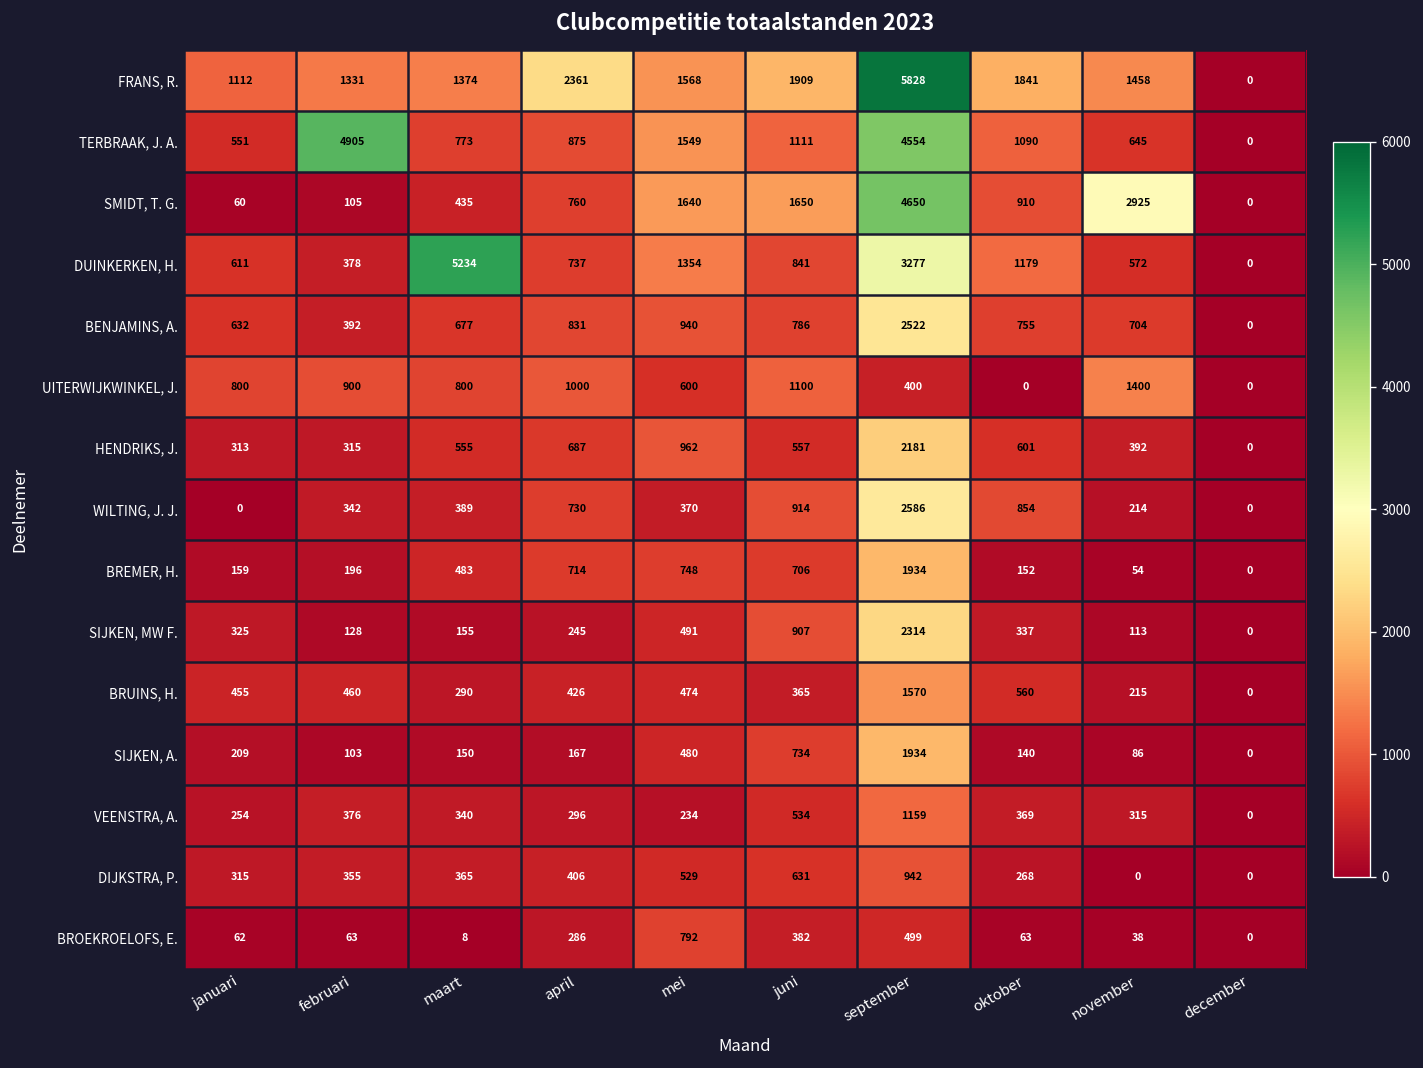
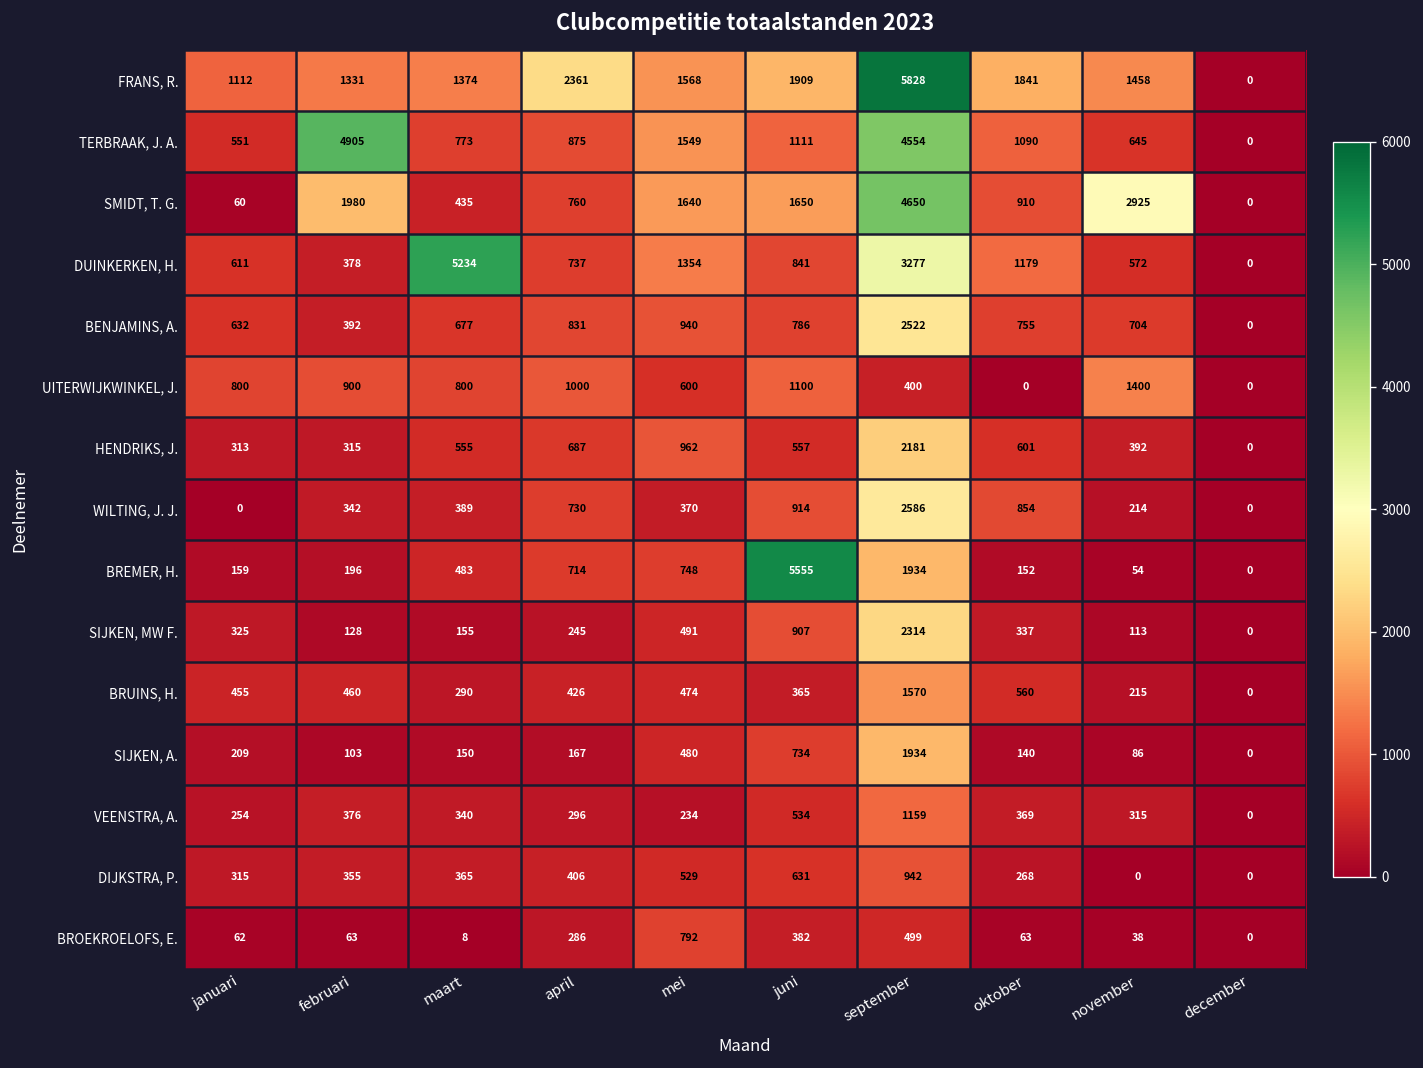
  {
    "FRANS, R.": {
      "januari": 1112,
      "februari": 1331,
      "maart": 1374,
      "april": 2361,
      "mei": 1568,
      "juni": 1909,
      "september": 5828,
      "oktober": 1841,
      "november": 1458,
      "december": 0
    },
    "TERBRAAK, J. A.": {
      "januari": 551,
      "februari": 4905,
      "maart": 773,
      "april": 875,
      "mei": 1549,
      "juni": 1111,
      "september": 4554,
      "oktober": 1090,
      "november": 645,
      "december": 0
    },
    "SMIDT, T. G.": {
      "januari": 60,
-     "februari": 105,
+     "februari": 1980,
      "maart": 435,
      "april": 760,
      "mei": 1640,
      "juni": 1650,
      "september": 4650,
      "oktober": 910,
      "november": 2925,
      "december": 0
    },
    "DUINKERKEN, H.": {
      "januari": 611,
      "februari": 378,
      "maart": 5234,
      "april": 737,
      "mei": 1354,
      "juni": 841,
      "september": 3277,
      "oktober": 1179,
      "november": 572,
      "december": 0
    },
    "BENJAMINS, A.": {
      "januari": 632,
      "februari": 392,
      "maart": 677,
      "april": 831,
      "mei": 940,
      "juni": 786,
      "september": 2522,
      "oktober": 755,
      "november": 704,
      "december": 0
    },
    "UITERWIJKWINKEL, J.": {
      "januari": 800,
      "februari": 900,
      "maart": 800,
      "april": 1000,
      "mei": 600,
      "juni": 1100,
      "september": 400,
      "oktober": 0,
      "november": 1400,
      "december": 0
    },
    "HENDRIKS, J.": {
      "januari": 313,
      "februari": 315,
      "maart": 555,
      "april": 687,
      "mei": 962,
      "juni": 557,
      "september": 2181,
      "oktober": 601,
      "november": 392,
      "december": 0
    },
    "WILTING, J. J.": {
      "januari": 0,
      "februari": 342,
      "maart": 389,
      "april": 730,
      "mei": 370,
      "juni": 914,
      "september": 2586,
      "oktober": 854,
      "november": 214,
      "december": 0
    },
    "BREMER, H.": {
      "januari": 159,
      "februari": 196,
      "maart": 483,
      "april": 714,
      "mei": 748,
-     "juni": 706,
+     "juni": 5555,
      "september": 1934,
      "oktober": 152,
      "november": 54,
      "december": 0
    },
    "SIJKEN, MW F.": {
      "januari": 325,
      "februari": 128,
      "maart": 155,
      "april": 245,
      "mei": 491,
      "juni": 907,
      "september": 2314,
      "oktober": 337,
      "november": 113,
      "december": 0
    },
    "BRUINS, H.": {
      "januari": 455,
      "februari": 460,
      "maart": 290,
      "april": 426,
      "mei": 474,
      "juni": 365,
      "september": 1570,
      "oktober": 560,
      "november": 215,
      "december": 0
    },
    "SIJKEN, A.": {
      "januari": 209,
      "februari": 103,
      "maart": 150,
      "april": 167,
      "mei": 480,
      "juni": 734,
      "september": 1934,
      "oktober": 140,
      "november": 86,
      "december": 0
    },
    "VEENSTRA, A.": {
      "januari": 254,
      "februari": 376,
      "maart": 340,
      "april": 296,
      "mei": 234,
      "juni": 534,
      "september": 1159,
      "oktober": 369,
      "november": 315,
      "december": 0
    },
    "DIJKSTRA, P.": {
      "januari": 315,
      "februari": 355,
      "maart": 365,
      "april": 406,
      "mei": 529,
      "juni": 631,
      "september": 942,
      "oktober": 268,
      "november": 0,
      "december": 0
    },
    "BROEKROELOFS, E.": {
      "januari": 62,
      "februari": 63,
      "maart": 8,
      "april": 286,
      "mei": 792,
      "juni": 382,
      "september": 499,
      "oktober": 63,
      "november": 38,
      "december": 0
    }
  }
